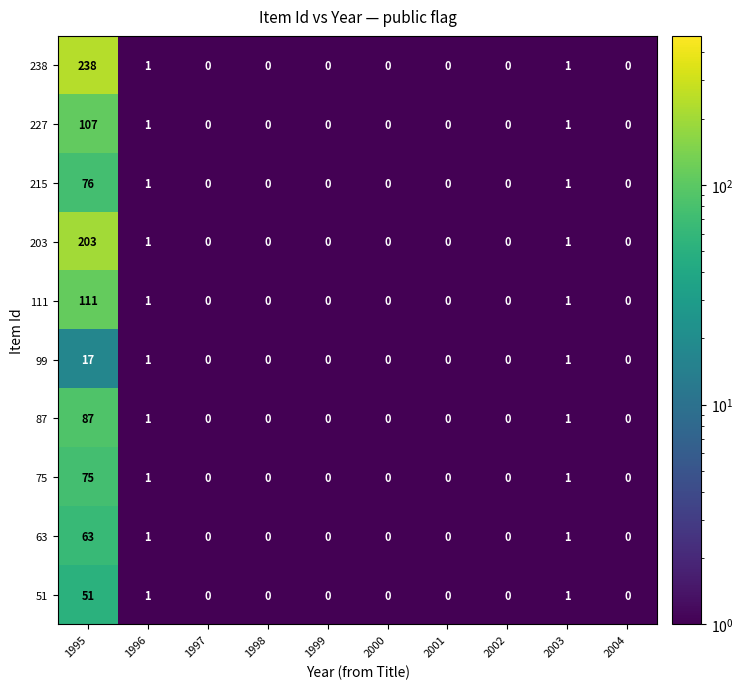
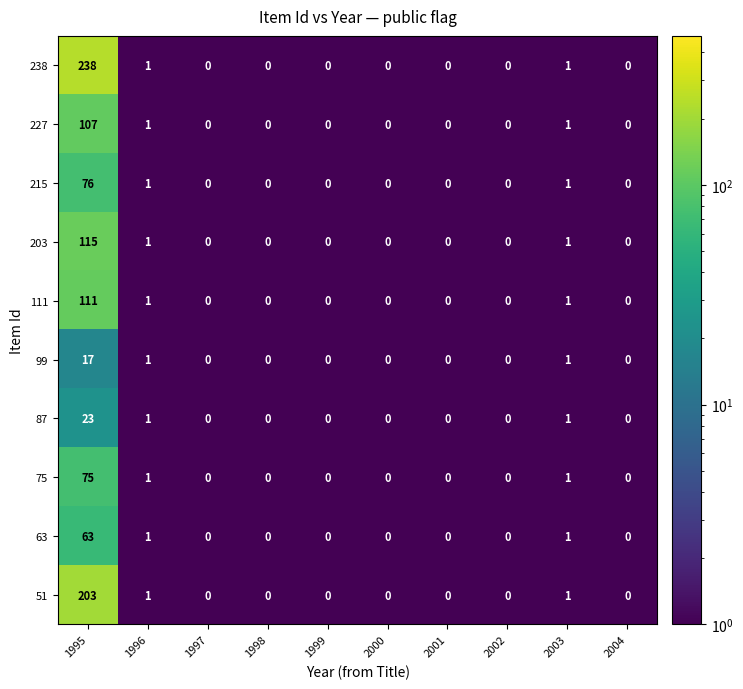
  {
    "238": {
      "1995": 238,
      "1996": 1,
      "1997": 0,
      "1998": 0,
      "1999": 0,
      "2000": 0,
      "2001": 0,
      "2002": 0,
      "2003": 1,
      "2004": 0
    },
    "227": {
      "1995": 107,
      "1996": 1,
      "1997": 0,
      "1998": 0,
      "1999": 0,
      "2000": 0,
      "2001": 0,
      "2002": 0,
      "2003": 1,
      "2004": 0
    },
    "215": {
      "1995": 76,
      "1996": 1,
      "1997": 0,
      "1998": 0,
      "1999": 0,
      "2000": 0,
      "2001": 0,
      "2002": 0,
      "2003": 1,
      "2004": 0
    },
    "203": {
-     "1995": 203,
+     "1995": 115,
      "1996": 1,
      "1997": 0,
      "1998": 0,
      "1999": 0,
      "2000": 0,
      "2001": 0,
      "2002": 0,
      "2003": 1,
      "2004": 0
    },
    "111": {
      "1995": 111,
      "1996": 1,
      "1997": 0,
      "1998": 0,
      "1999": 0,
      "2000": 0,
      "2001": 0,
      "2002": 0,
      "2003": 1,
      "2004": 0
    },
    "99": {
      "1995": 17,
      "1996": 1,
      "1997": 0,
      "1998": 0,
      "1999": 0,
      "2000": 0,
      "2001": 0,
      "2002": 0,
      "2003": 1,
      "2004": 0
    },
    "87": {
-     "1995": 87,
+     "1995": 23,
      "1996": 1,
      "1997": 0,
      "1998": 0,
      "1999": 0,
      "2000": 0,
      "2001": 0,
      "2002": 0,
      "2003": 1,
      "2004": 0
    },
    "75": {
      "1995": 75,
      "1996": 1,
      "1997": 0,
      "1998": 0,
      "1999": 0,
      "2000": 0,
      "2001": 0,
      "2002": 0,
      "2003": 1,
      "2004": 0
    },
    "63": {
      "1995": 63,
      "1996": 1,
      "1997": 0,
      "1998": 0,
      "1999": 0,
      "2000": 0,
      "2001": 0,
      "2002": 0,
      "2003": 1,
      "2004": 0
    },
    "51": {
-     "1995": 51,
+     "1995": 203,
      "1996": 1,
      "1997": 0,
      "1998": 0,
      "1999": 0,
      "2000": 0,
      "2001": 0,
      "2002": 0,
      "2003": 1,
      "2004": 0
    }
  }
